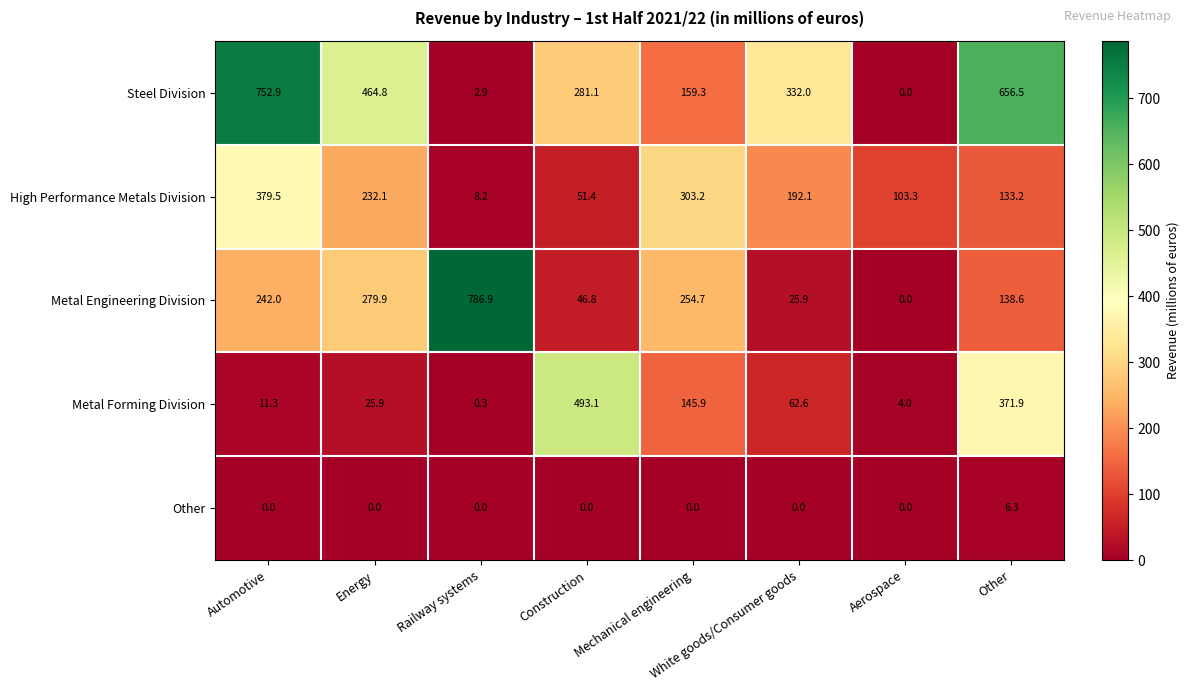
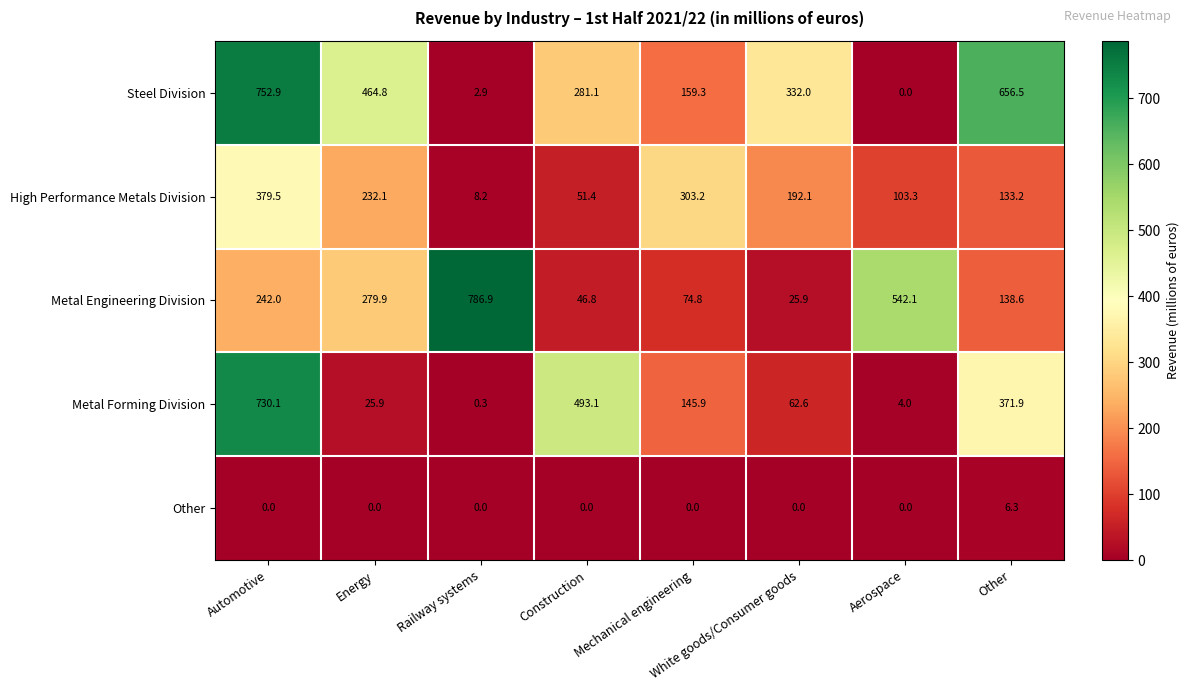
  {
    "Steel Division": {
      "Automotive": 752.9,
      "Energy": 464.8,
      "Railway systems": 2.9,
      "Construction": 281.1,
      "Mechanical engineering": 159.3,
      "White goods/Consumer goods": 332.0,
      "Aerospace": 0.0,
      "Other": 656.5
    },
    "High Performance Metals Division": {
      "Automotive": 379.5,
      "Energy": 232.1,
      "Railway systems": 8.2,
      "Construction": 51.4,
      "Mechanical engineering": 303.2,
      "White goods/Consumer goods": 192.1,
      "Aerospace": 103.3,
      "Other": 133.2
    },
    "Metal Engineering Division": {
      "Automotive": 242.0,
      "Energy": 279.9,
      "Railway systems": 786.9,
      "Construction": 46.8,
-     "Mechanical engineering": 254.7,
+     "Mechanical engineering": 74.8,
      "White goods/Consumer goods": 25.9,
-     "Aerospace": 0.0,
+     "Aerospace": 542.1,
      "Other": 138.6
    },
    "Metal Forming Division": {
-     "Automotive": 11.3,
+     "Automotive": 730.1,
      "Energy": 25.9,
      "Railway systems": 0.3,
      "Construction": 493.1,
      "Mechanical engineering": 145.9,
      "White goods/Consumer goods": 62.6,
      "Aerospace": 4.0,
      "Other": 371.9
    },
    "Other": {
      "Automotive": 0.0,
      "Energy": 0.0,
      "Railway systems": 0.0,
      "Construction": 0.0,
      "Mechanical engineering": 0.0,
      "White goods/Consumer goods": 0.0,
      "Aerospace": 0.0,
      "Other": 6.3
    }
  }
